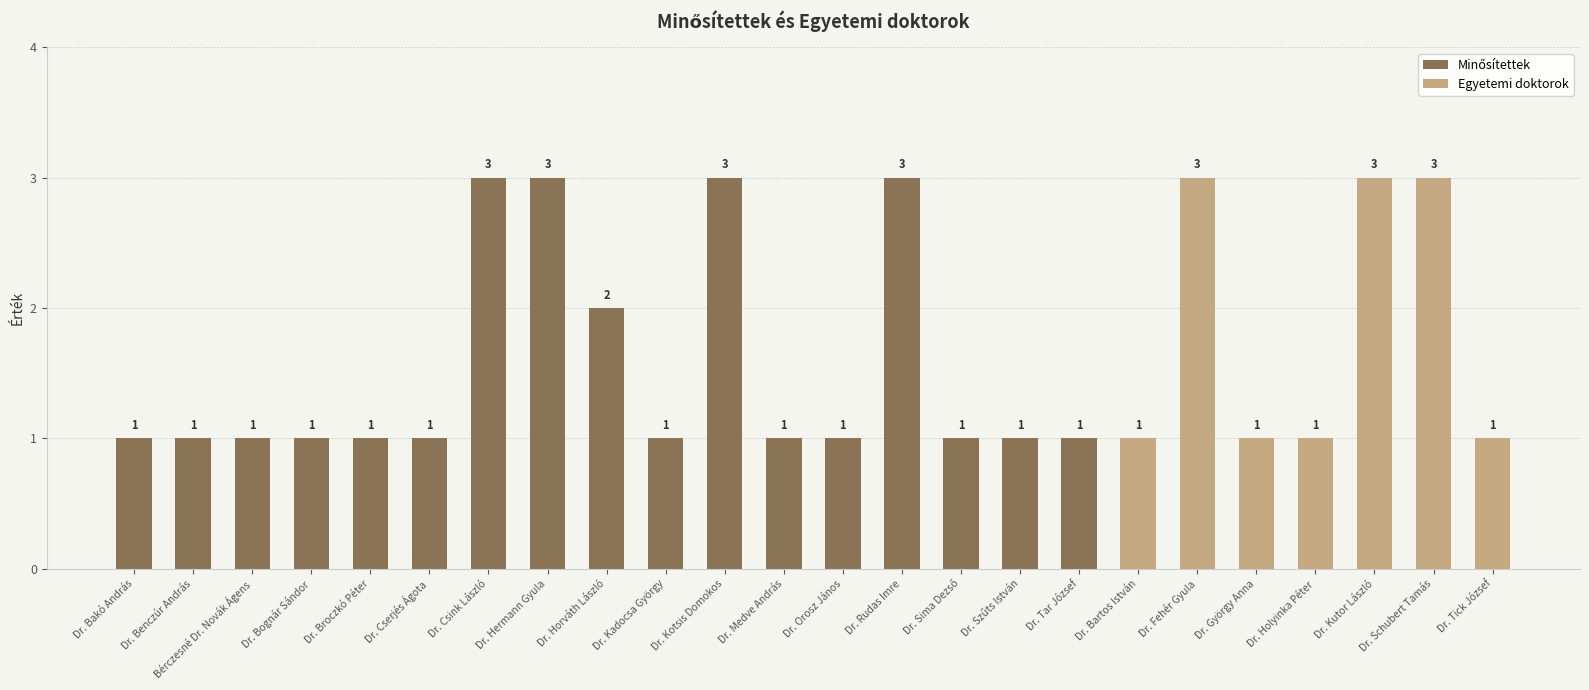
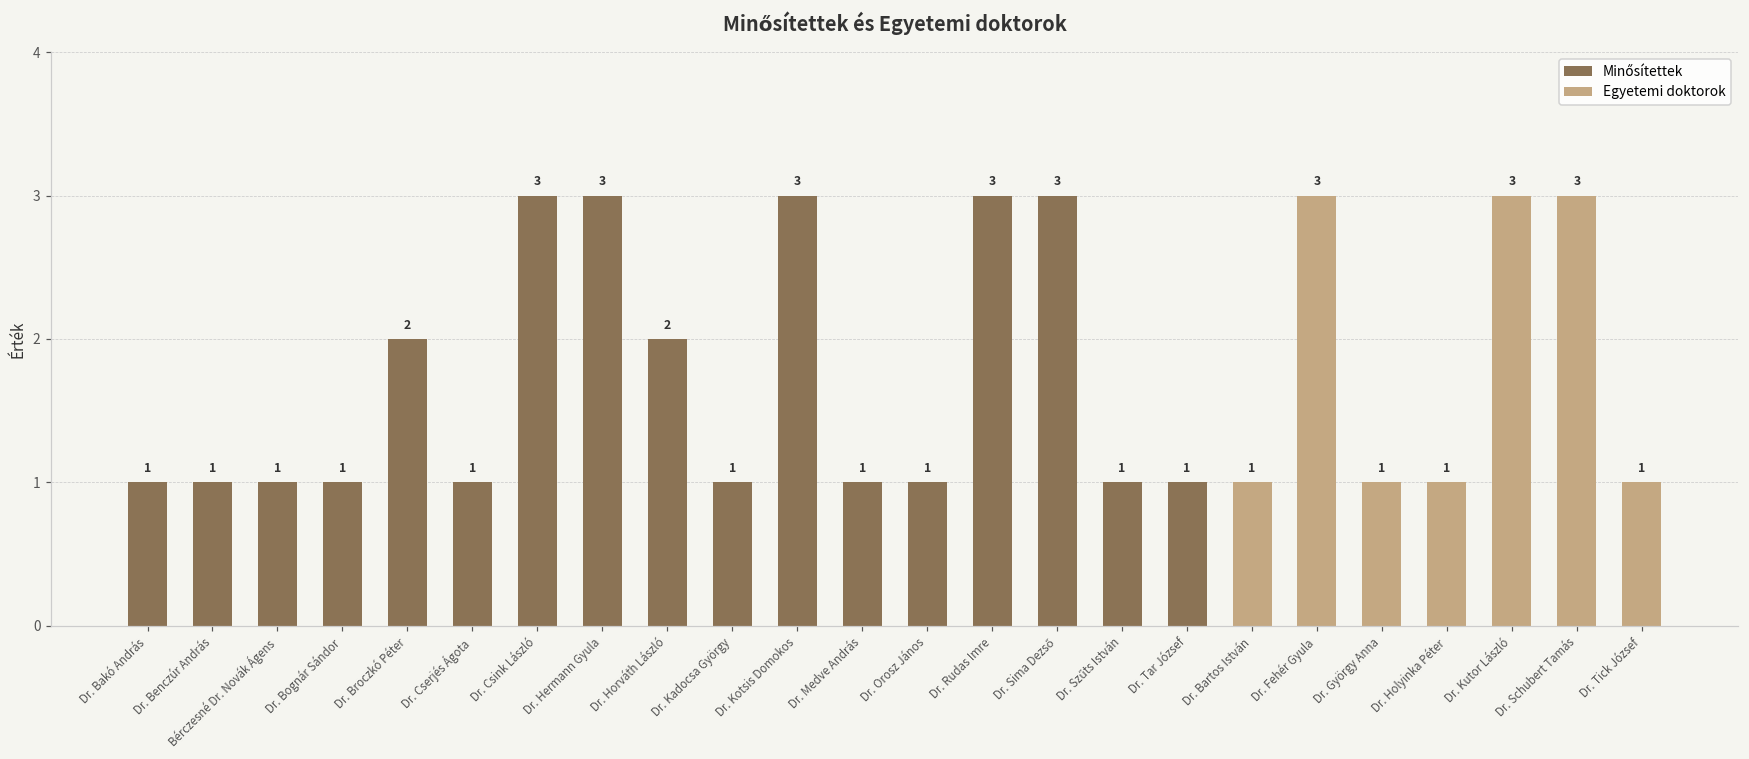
  {
    "Minősítettek": {
      "Dr. Bakó András": 1,
      "Dr. Benczúr András": 1,
      "Bérczesné Dr. Novák Ágens": 1,
      "Dr. Bognár Sándor": 1,
-     "Dr. Broczkó Péter": 1,
+     "Dr. Broczkó Péter": 2,
      "Dr. Cserjés Ágota": 1,
      "Dr. Csink László": 3,
      "Dr. Hermann Gyula": 3,
      "Dr. Horváth László": 2,
      "Dr. Kadocsa György": 1,
      "Dr. Kotsis Domokos": 3,
      "Dr. Medve András": 1,
      "Dr. Orosz János": 1,
      "Dr. Rudas Imre": 3,
-     "Dr. Sima Dezső": 1,
+     "Dr. Sima Dezső": 3,
      "Dr. Szűts István": 1,
      "Dr. Tar József": 1
    },
    "Egyetemi doktorok": {
      "Dr. Bartos István": 1,
      "Dr. Fehér Gyula": 3,
      "Dr. György Anna": 1,
      "Dr. Holyinka Péter": 1,
      "Dr. Kutor László": 3,
      "Dr. Schubert Tamás": 3,
      "Dr. Tick József": 1
    }
  }
